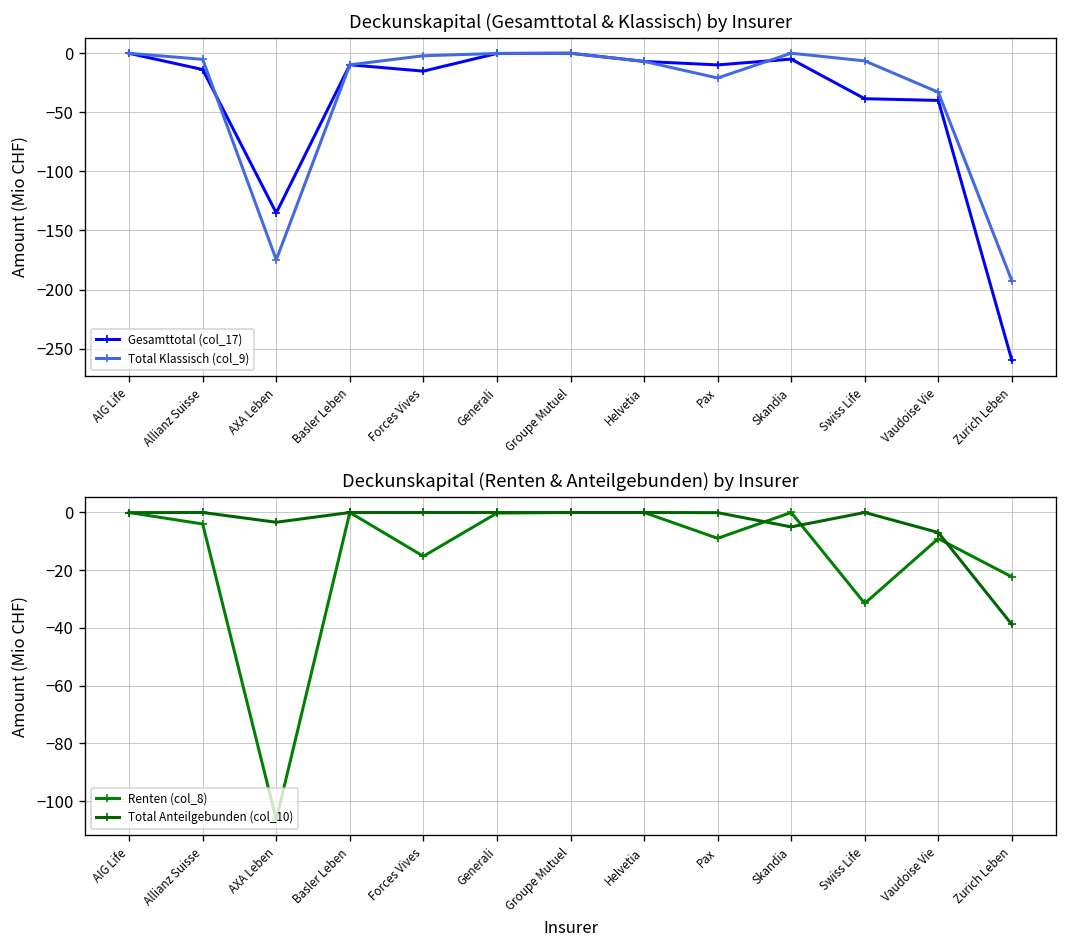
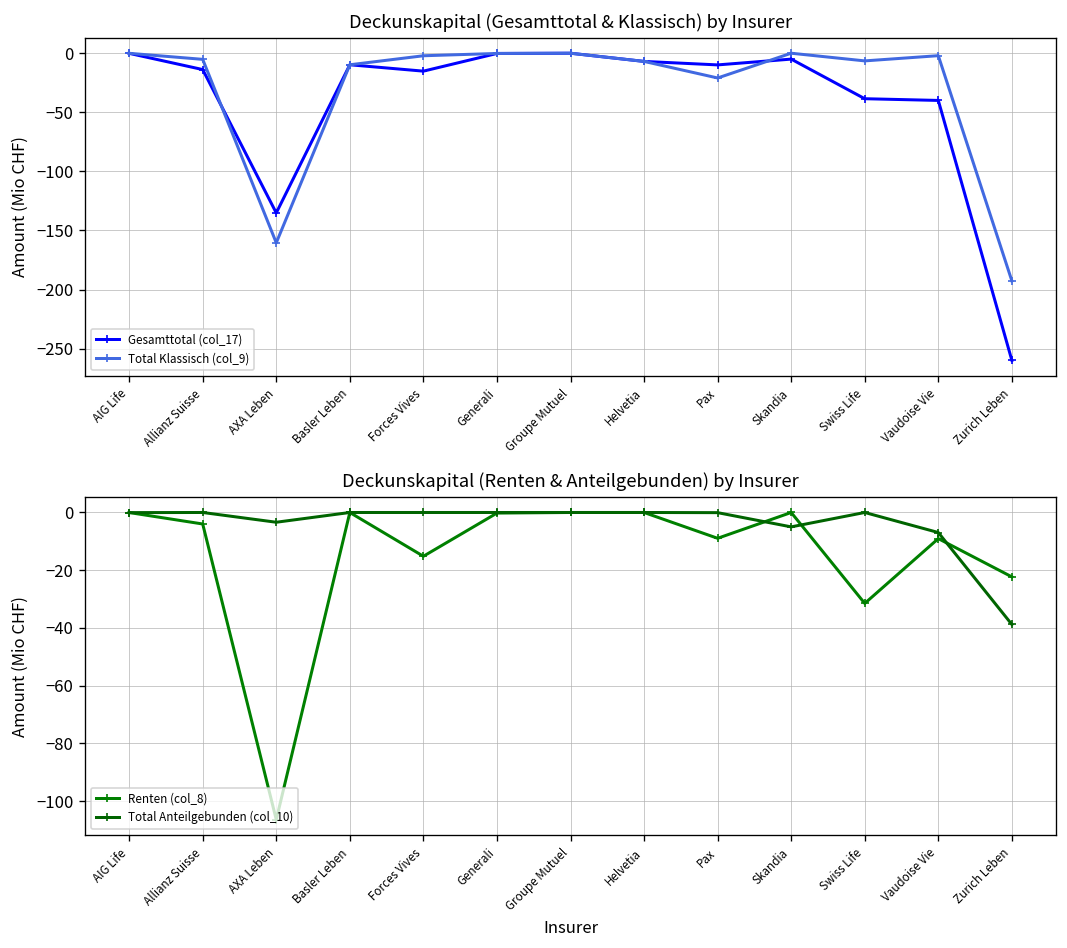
  {
    "Deckunskapital (Gesamttotal & Klassisch) by Insurer": {
      "Gesamttotal (col_17)": {
        "Allianz Suisse": -10,
        "AXA Leben": -140,
        "Forces Vives": -20,
        "Pax": -10,
        "Skandia": 0,
        "Swiss Life": -40,
        "Vaudoise Vie": -40,
        "Zurich Leben": -260
      },
      "Total Klassisch (col_9)": {
        "Allianz Suisse": -10,
-       "AXA Leben": -170,
+       "AXA Leben": -160,
        "Forces Vives": 0,
        "Pax": -20,
        "Skandia": 0,
        "Swiss Life": -10,
-       "Vaudoise Vie": -30,
+       "Vaudoise Vie": 0,
        "Zurich Leben": -190
      }
    }
  }
